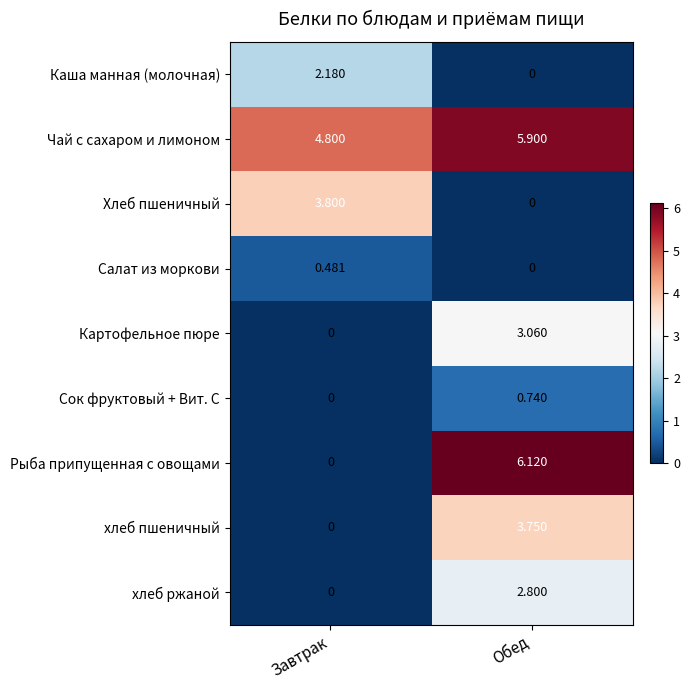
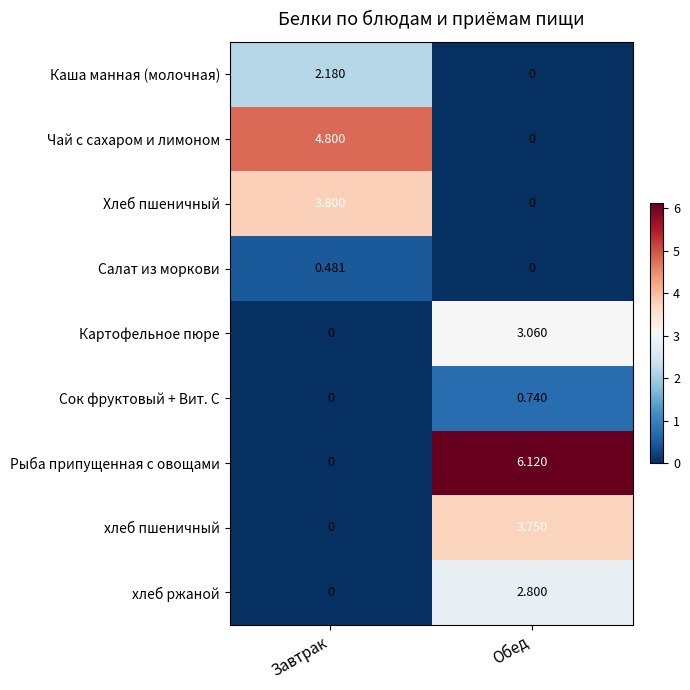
  {
    "Каша манная (молочная)": {
      "Завтрак": 2.180,
      "Обед": 0
    },
    "Чай с сахаром и лимоном": {
      "Завтрак": 4.800,
-     "Обед": 5.900
+     "Обед": 0
    },
    "Хлеб пшеничный": {
      "Завтрак": 3.800,
      "Обед": 0
    },
    "Салат из моркови": {
      "Завтрак": 0.481,
      "Обед": 0
    },
    "Картофельное пюре": {
      "Завтрак": 0,
      "Обед": 3.060
    },
    "Сок фруктовый + Вит. С": {
      "Завтрак": 0,
      "Обед": 0.740
    },
    "Рыба припущенная с овощами": {
      "Завтрак": 0,
      "Обед": 6.120
    },
    "хлеб пшеничный": {
      "Завтрак": 0,
      "Обед": 3.750
    },
    "хлеб ржаной": {
      "Завтрак": 0,
      "Обед": 2.800
    }
  }
